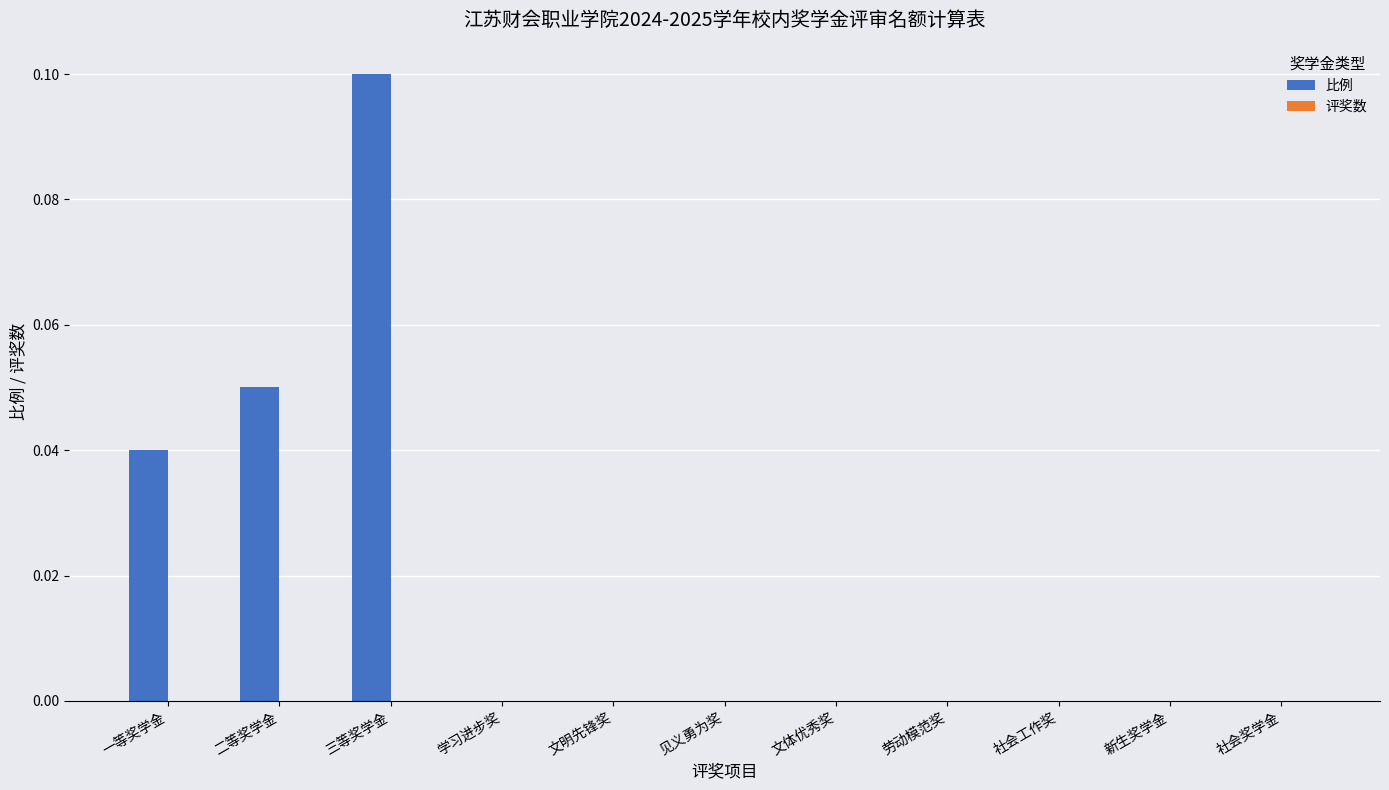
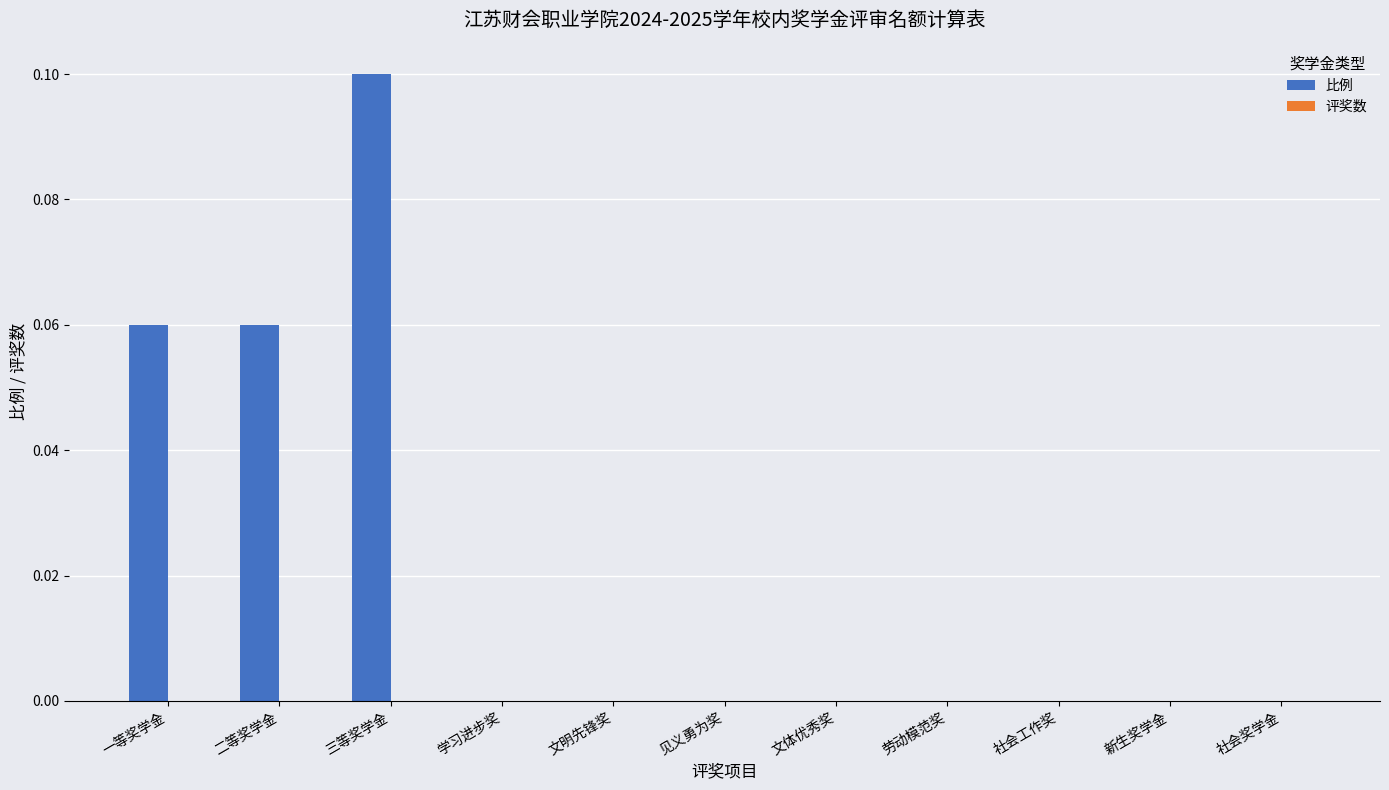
  {
    "比例": {
-     "一等奖学金": 0.04,
-     "二等奖学金": 0.05,
+     "一等奖学金": 0.06,
+     "二等奖学金": 0.06,
      "三等奖学金": 0.10,
      "学习进步奖": 0.00,
      "文明先锋奖": 0.00,
      "见义勇为奖": 0.00,
      "文体优秀奖": 0.00,
      "劳动模范奖": 0.00,
      "社会工作奖": 0.00,
      "新生奖学金": 0.00,
      "社会奖学金": 0.00
    },
    "评奖数": {
      "一等奖学金": 0.00,
      "二等奖学金": 0.00,
      "三等奖学金": 0.00,
      "学习进步奖": 0.00,
      "文明先锋奖": 0.00,
      "见义勇为奖": 0.00,
      "文体优秀奖": 0.00,
      "劳动模范奖": 0.00,
      "社会工作奖": 0.00,
      "新生奖学金": 0.00,
      "社会奖学金": 0.00
    }
  }
